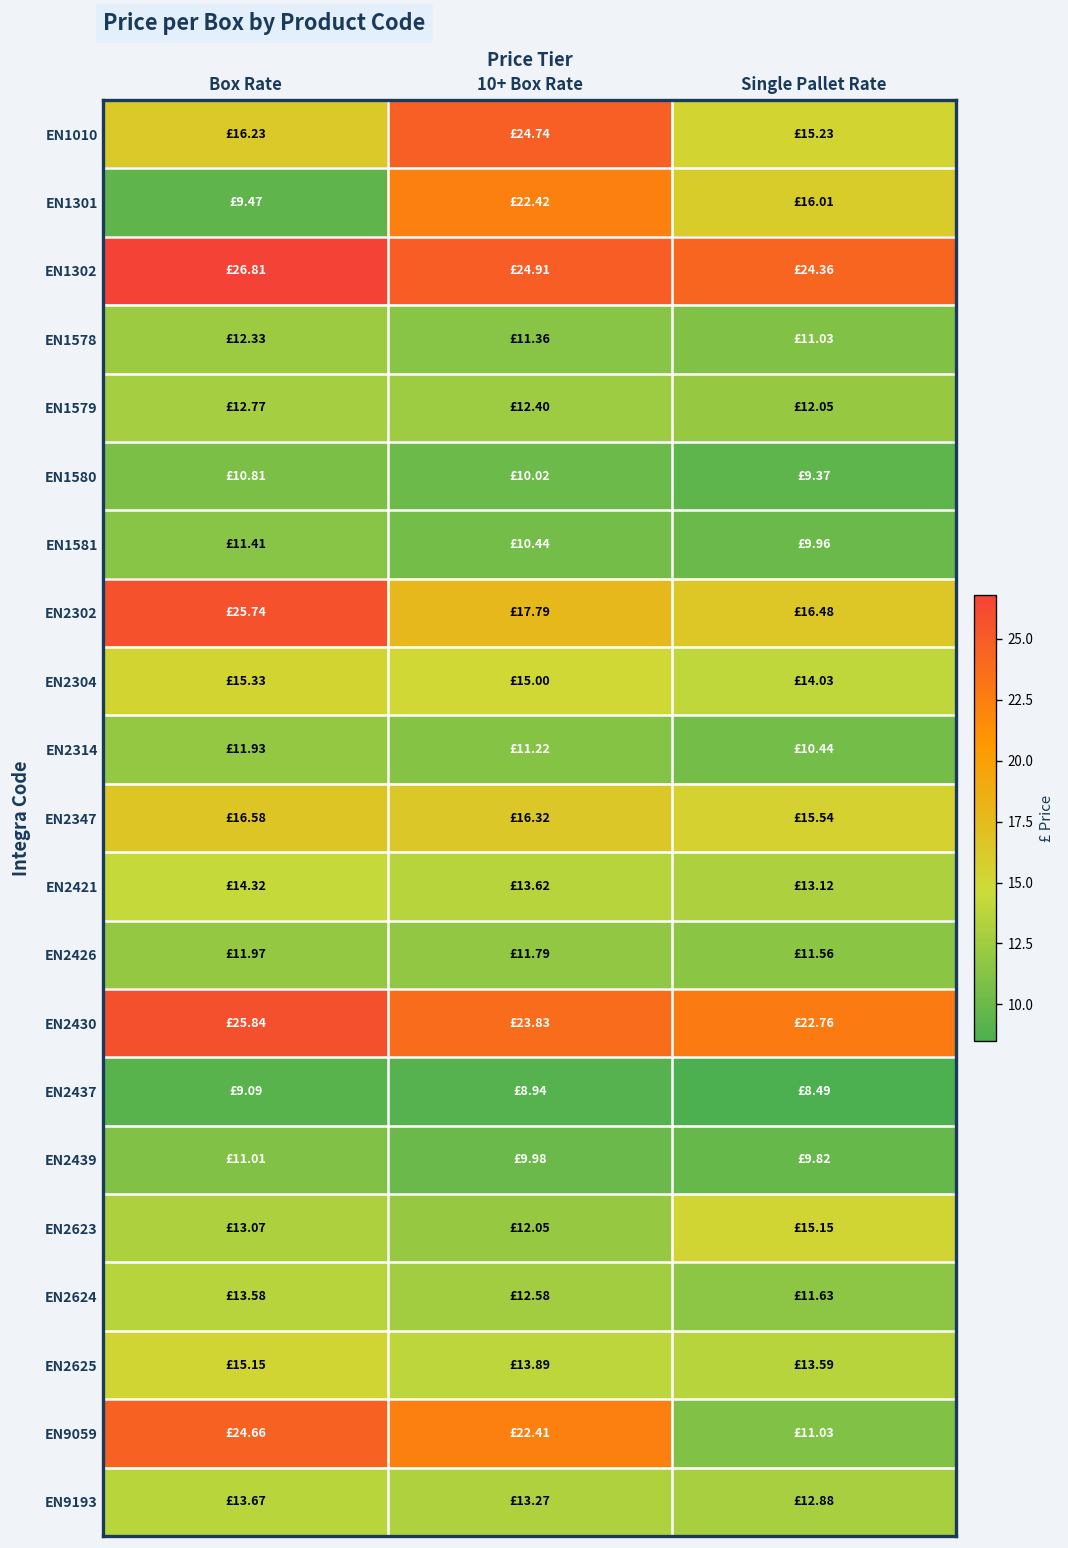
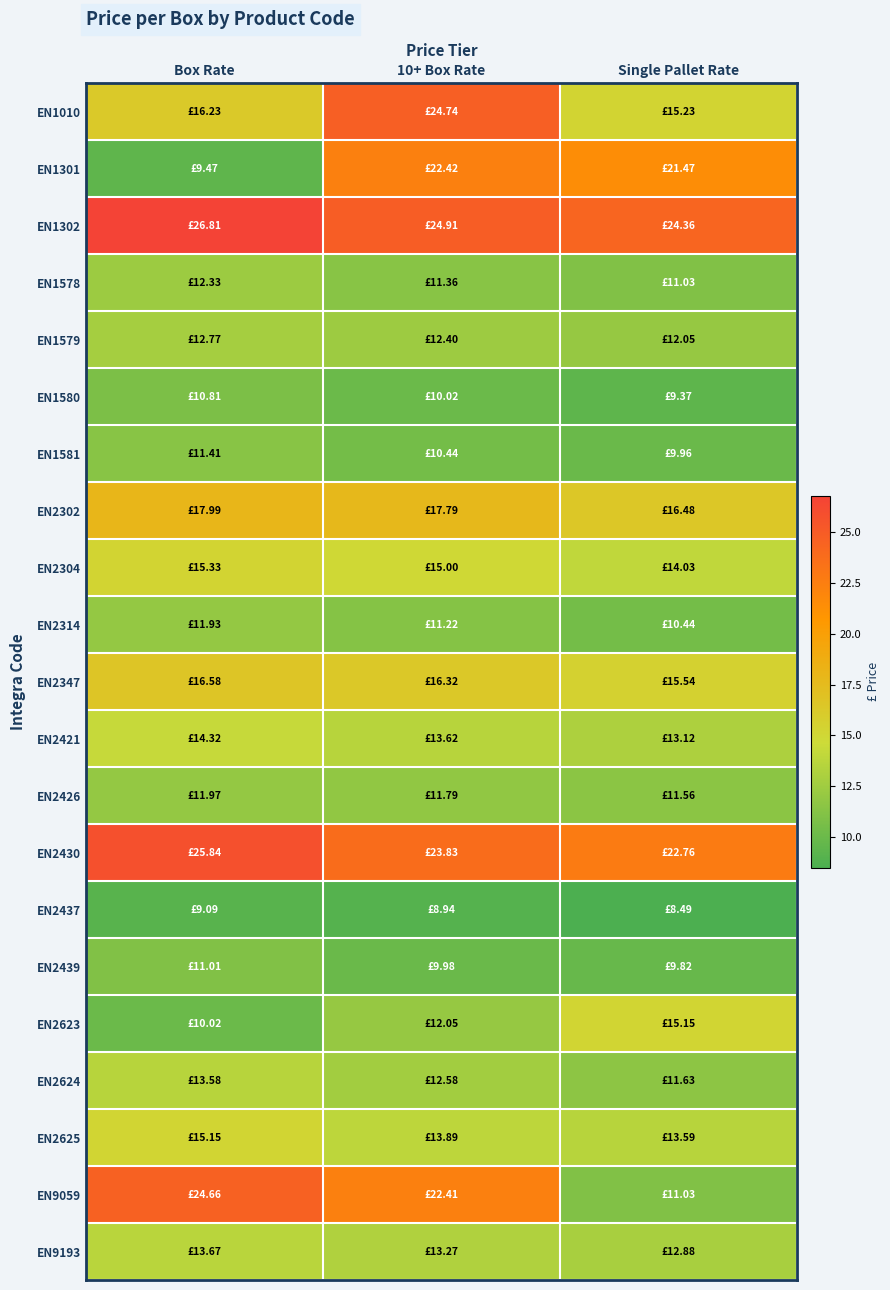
  {
    "EN1010": {
      "Box Rate": "£16.23",
      "10+ Box Rate": "£24.74",
      "Single Pallet Rate": "£15.23"
    },
    "EN1301": {
      "Box Rate": "£9.47",
      "10+ Box Rate": "£22.42",
-     "Single Pallet Rate": "£16.01"
+     "Single Pallet Rate": "£21.47"
    },
    "EN1302": {
      "Box Rate": "£26.81",
      "10+ Box Rate": "£24.91",
      "Single Pallet Rate": "£24.36"
    },
    "EN1578": {
      "Box Rate": "£12.33",
      "10+ Box Rate": "£11.36",
      "Single Pallet Rate": "£11.03"
    },
    "EN1579": {
      "Box Rate": "£12.77",
      "10+ Box Rate": "£12.40",
      "Single Pallet Rate": "£12.05"
    },
    "EN1580": {
      "Box Rate": "£10.81",
      "10+ Box Rate": "£10.02",
      "Single Pallet Rate": "£9.37"
    },
    "EN1581": {
      "Box Rate": "£11.41",
      "10+ Box Rate": "£10.44",
      "Single Pallet Rate": "£9.96"
    },
    "EN2302": {
-     "Box Rate": "£25.74",
+     "Box Rate": "£17.99",
      "10+ Box Rate": "£17.79",
      "Single Pallet Rate": "£16.48"
    },
    "EN2304": {
      "Box Rate": "£15.33",
      "10+ Box Rate": "£15.00",
      "Single Pallet Rate": "£14.03"
    },
    "EN2314": {
      "Box Rate": "£11.93",
      "10+ Box Rate": "£11.22",
      "Single Pallet Rate": "£10.44"
    },
    "EN2347": {
      "Box Rate": "£16.58",
      "10+ Box Rate": "£16.32",
      "Single Pallet Rate": "£15.54"
    },
    "EN2421": {
      "Box Rate": "£14.32",
      "10+ Box Rate": "£13.62",
      "Single Pallet Rate": "£13.12"
    },
    "EN2426": {
      "Box Rate": "£11.97",
      "10+ Box Rate": "£11.79",
      "Single Pallet Rate": "£11.56"
    },
    "EN2430": {
      "Box Rate": "£25.84",
      "10+ Box Rate": "£23.83",
      "Single Pallet Rate": "£22.76"
    },
    "EN2437": {
      "Box Rate": "£9.09",
      "10+ Box Rate": "£8.94",
      "Single Pallet Rate": "£8.49"
    },
    "EN2439": {
      "Box Rate": "£11.01",
      "10+ Box Rate": "£9.98",
      "Single Pallet Rate": "£9.82"
    },
    "EN2623": {
-     "Box Rate": "£13.07",
+     "Box Rate": "£10.02",
      "10+ Box Rate": "£12.05",
      "Single Pallet Rate": "£15.15"
    },
    "EN2624": {
      "Box Rate": "£13.58",
      "10+ Box Rate": "£12.58",
      "Single Pallet Rate": "£11.63"
    },
    "EN2625": {
      "Box Rate": "£15.15",
      "10+ Box Rate": "£13.89",
      "Single Pallet Rate": "£13.59"
    },
    "EN9059": {
      "Box Rate": "£24.66",
      "10+ Box Rate": "£22.41",
      "Single Pallet Rate": "£11.03"
    },
    "EN9193": {
      "Box Rate": "£13.67",
      "10+ Box Rate": "£13.27",
      "Single Pallet Rate": "£12.88"
    }
  }
